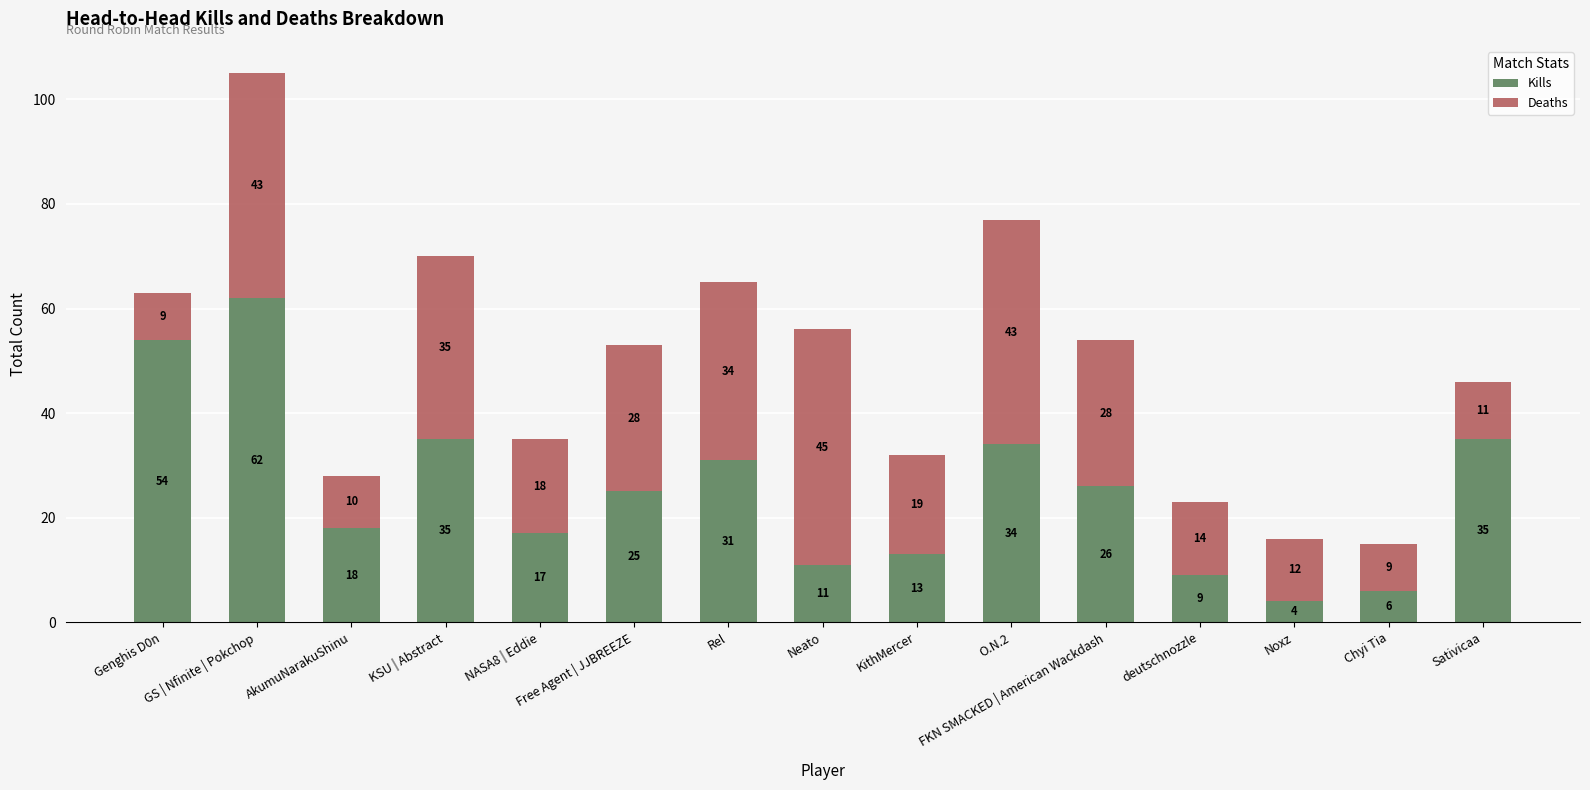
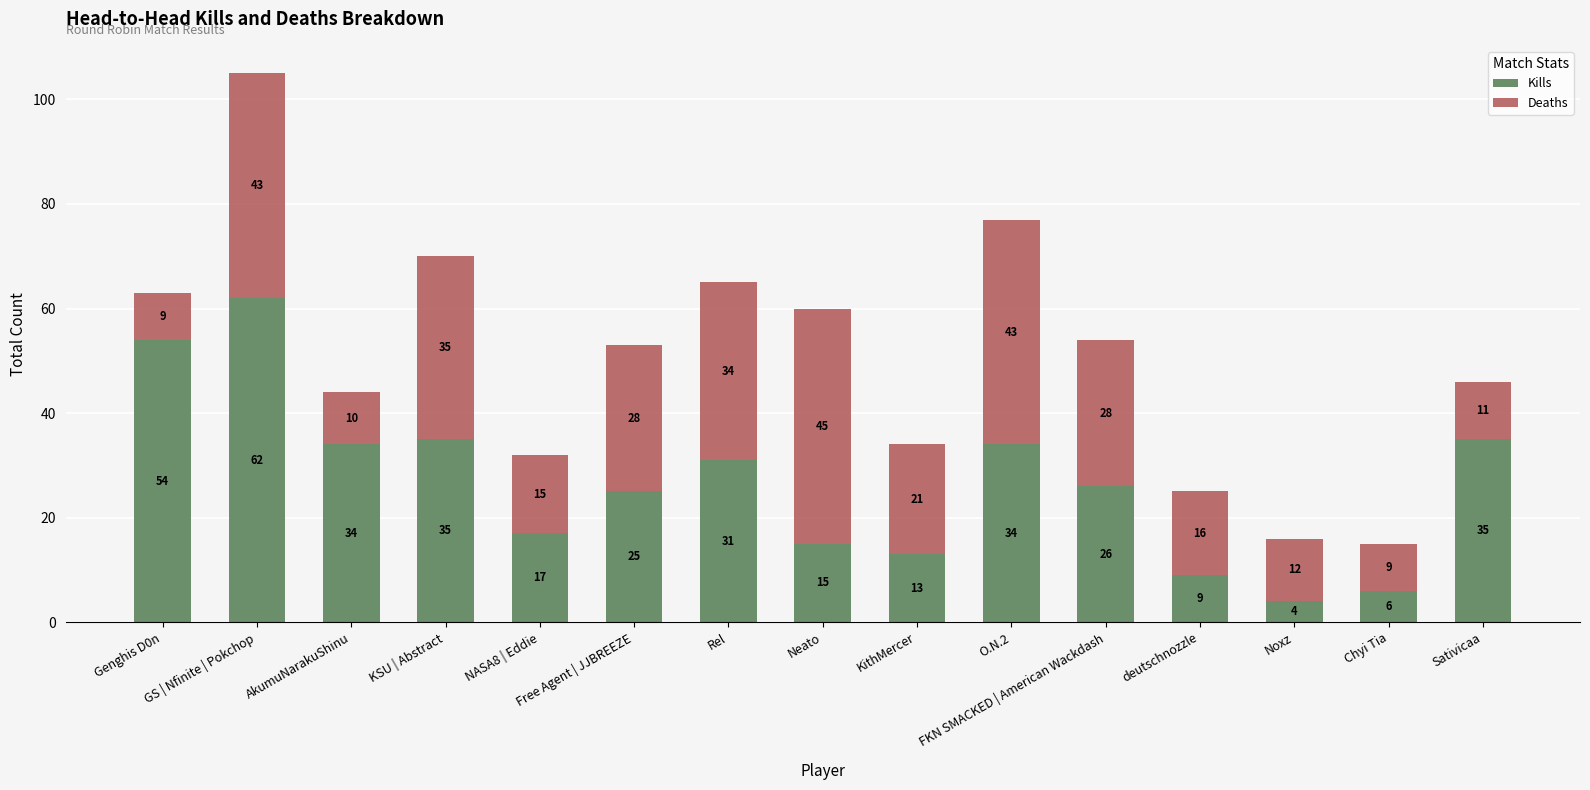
  {
    "Kills": {
      "Genghis D0n": 54,
      "GS | Nfinite | Pokchop": 62,
-     "AkumuNarakuShinu": 18,
+     "AkumuNarakuShinu": 34,
      "KSU | Abstract": 35,
      "NASA8 | Eddie": 17,
      "Free Agent | JJBREEZE": 25,
      "Rel": 31,
-     "Neato": 11,
+     "Neato": 15,
      "KithMercer": 13,
      "O.N.2": 34,
      "FKN SMACKED | American Wackdash": 26,
      "deutschnozzle": 9,
      "Noxz": 4,
      "Chyi Tia": 6,
      "Sativicaa": 35
    },
    "Deaths": {
      "Genghis D0n": 9,
      "GS | Nfinite | Pokchop": 43,
      "AkumuNarakuShinu": 10,
      "KSU | Abstract": 35,
-     "NASA8 | Eddie": 18,
+     "NASA8 | Eddie": 15,
      "Free Agent | JJBREEZE": 28,
      "Rel": 34,
      "Neato": 45,
-     "KithMercer": 19,
+     "KithMercer": 21,
      "O.N.2": 43,
      "FKN SMACKED | American Wackdash": 28,
-     "deutschnozzle": 14,
+     "deutschnozzle": 16,
      "Noxz": 12,
      "Chyi Tia": 9,
      "Sativicaa": 11
    }
  }
